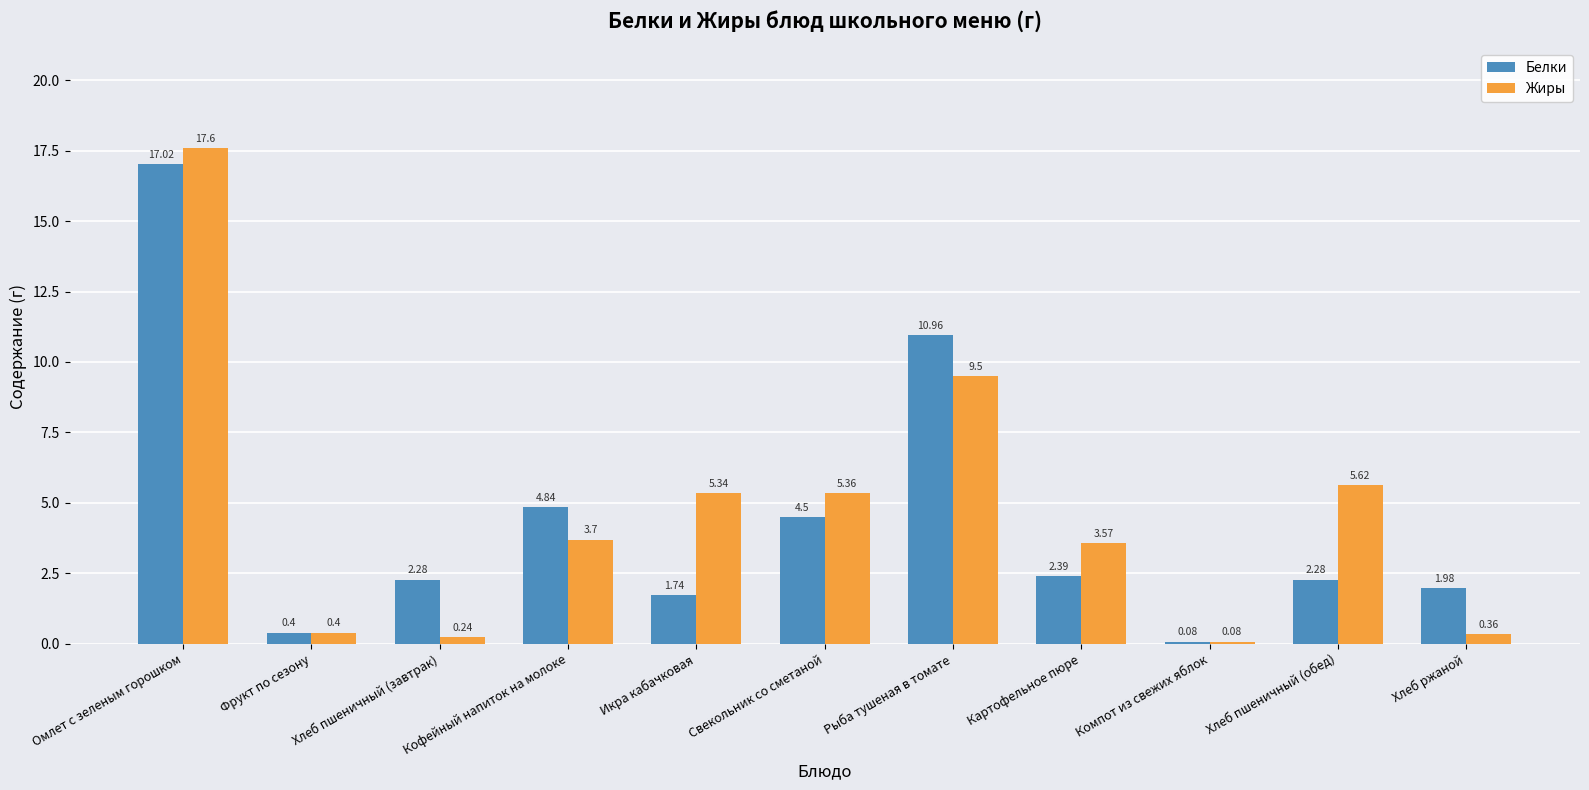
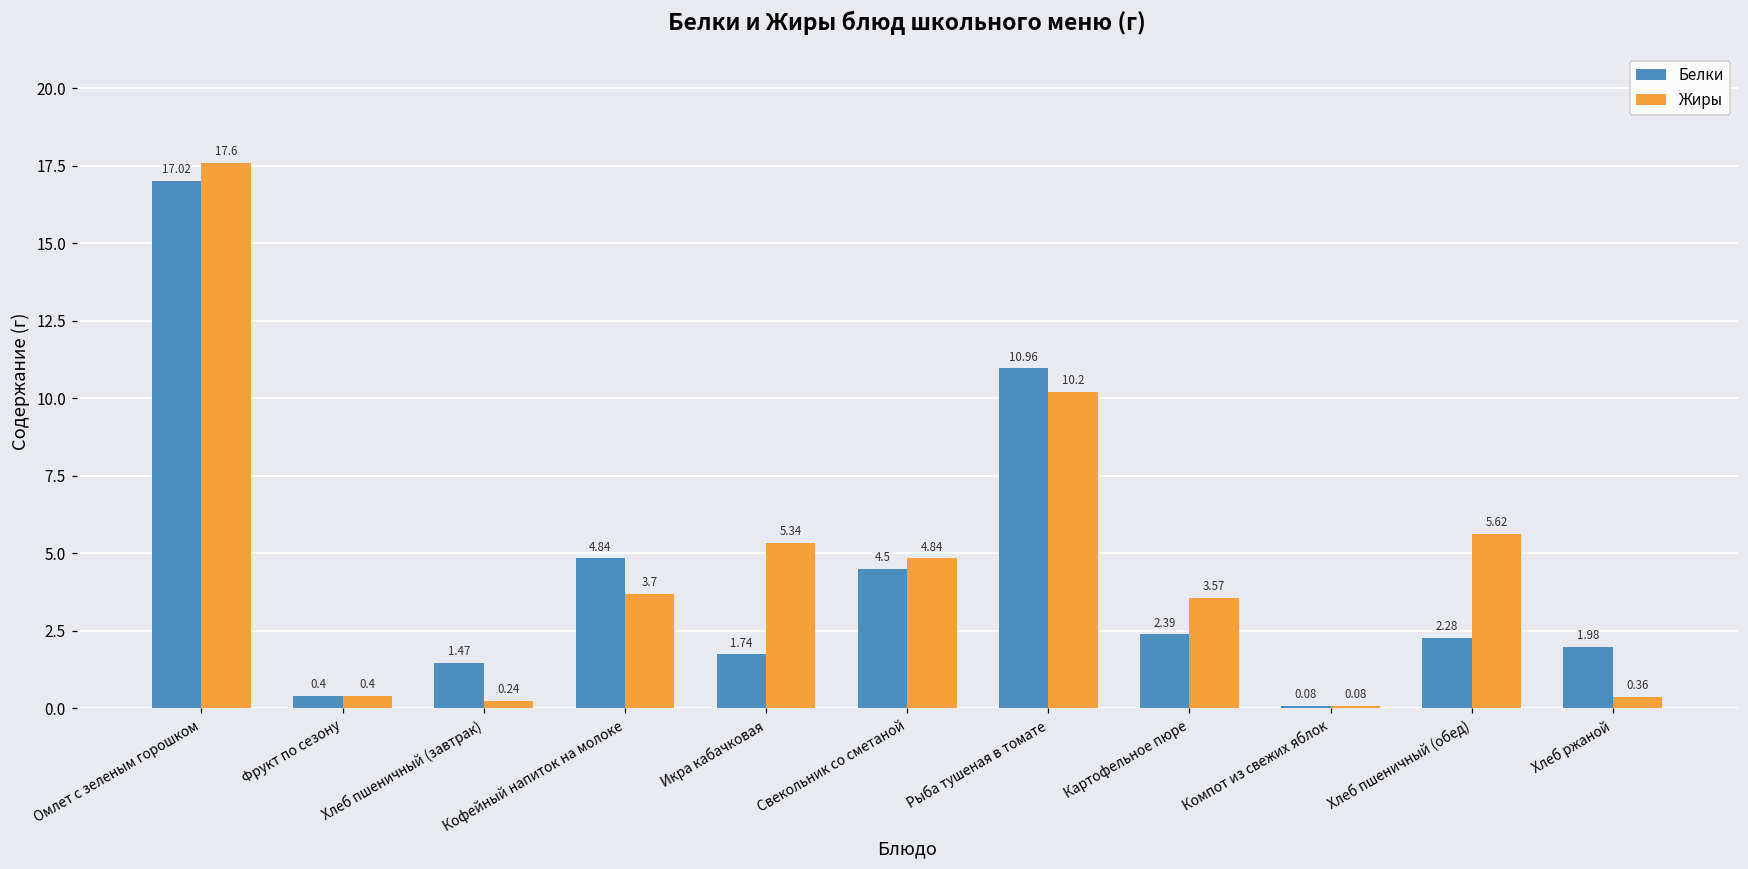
  {
    "Белки": {
      "Омлет с зеленым горошком": 17.02,
      "Фрукт по сезону": 0.4,
-     "Хлеб пшеничный (завтрак)": 2.28,
+     "Хлеб пшеничный (завтрак)": 1.47,
      "Кофейный напиток на молоке": 4.84,
      "Икра кабачковая": 1.74,
      "Свекольник со сметаной": 4.5,
      "Рыба тушеная в томате": 10.96,
      "Картофельное пюре": 2.39,
      "Компот из свежих яблок": 0.08,
      "Хлеб пшеничный (обед)": 2.28,
      "Хлеб ржаной": 1.98
    },
    "Жиры": {
      "Омлет с зеленым горошком": 17.6,
      "Фрукт по сезону": 0.4,
      "Хлеб пшеничный (завтрак)": 0.24,
      "Кофейный напиток на молоке": 3.7,
      "Икра кабачковая": 5.34,
-     "Свекольник со сметаной": 5.36,
-     "Рыба тушеная в томате": 9.5,
+     "Свекольник со сметаной": 4.84,
+     "Рыба тушеная в томате": 10.2,
      "Картофельное пюре": 3.57,
      "Компот из свежих яблок": 0.08,
      "Хлеб пшеничный (обед)": 5.62,
      "Хлеб ржаной": 0.36
    }
  }
